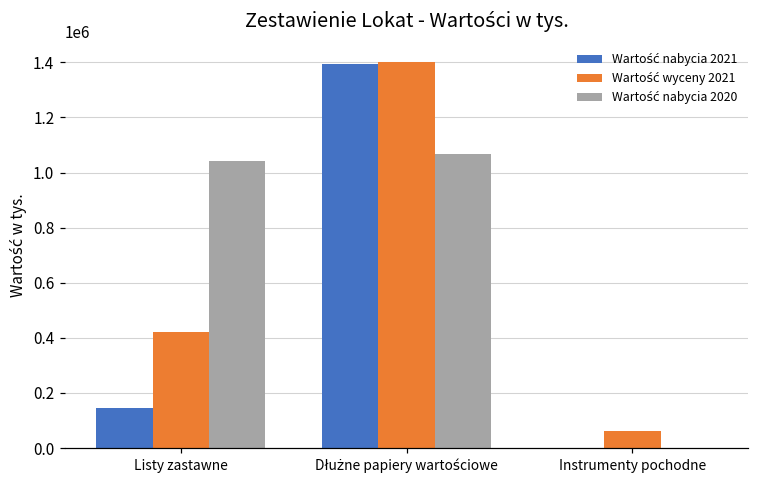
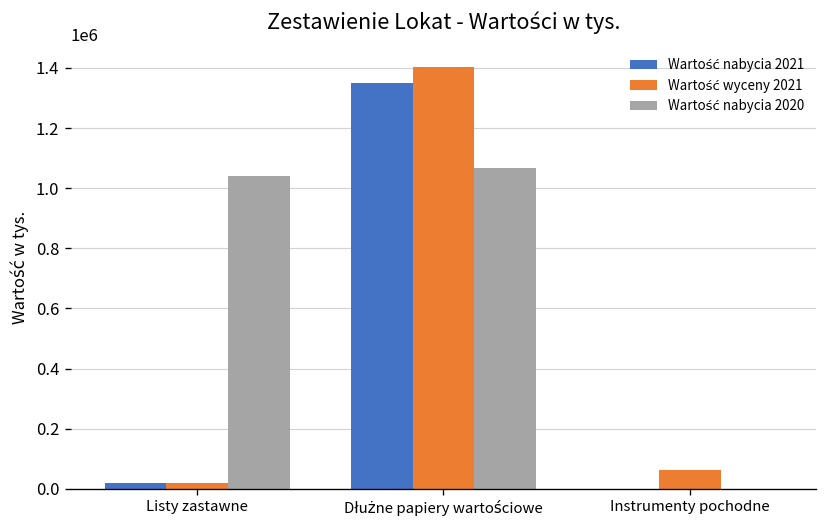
  {
    "Wartość nabycia 2021": {
-     "Listy zastawne": 140000,
-     "Dłużne papiery wartościowe": 1390000,
+     "Listy zastawne": 20000,
+     "Dłużne papiery wartościowe": 1350000,
      "Instrumenty pochodne": 0
    },
    "Wartość wyceny 2021": {
-     "Listy zastawne": 420000,
+     "Listy zastawne": 20000,
      "Dłużne papiery wartościowe": 1400000,
      "Instrumenty pochodne": 60000
    },
    "Wartość nabycia 2020": {
      "Listy zastawne": 1040000,
      "Dłużne papiery wartościowe": 1070000,
      "Instrumenty pochodne": 0
    }
  }
